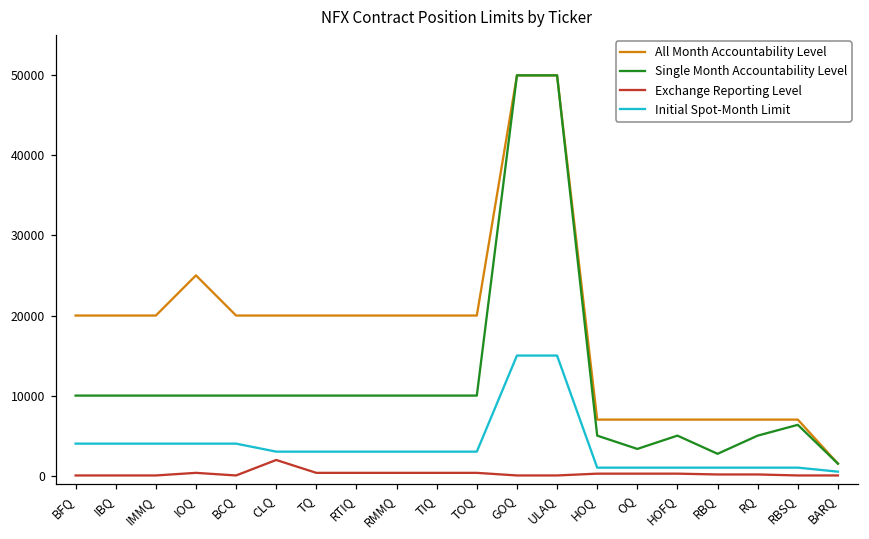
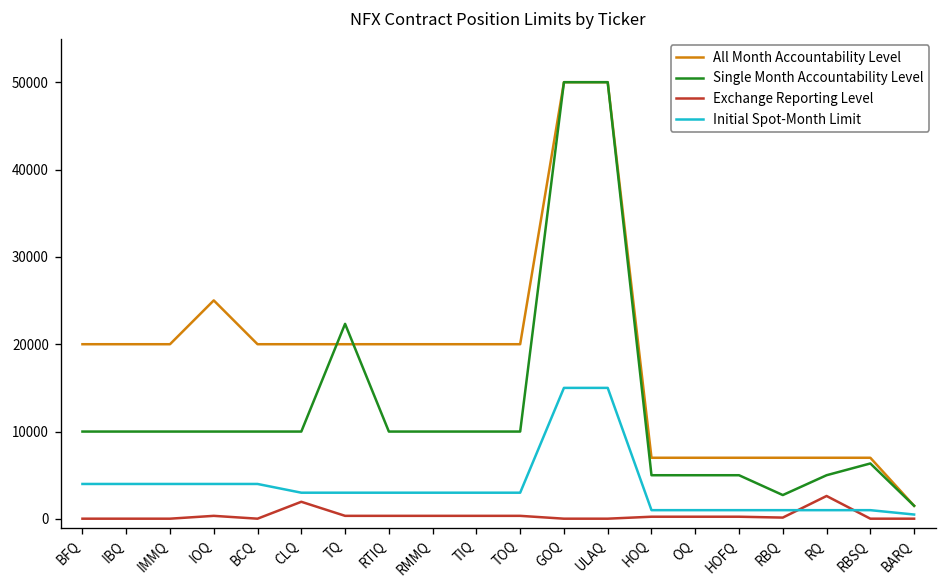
  {
    "All Month Accountability Level": {
      "BFQ": 20000,
      "IBQ": 20000,
      "IMMQ": 20000,
      "IOQ": 25000,
      "BCQ": 20000,
      "CLQ": 20000,
      "TQ": 20000,
      "RTIQ": 20000,
      "RMMQ": 20000,
      "TIQ": 20000,
      "TOQ": 20000,
      "HOQ": 7000,
      "OQ": 7000,
      "HOFQ": 7000,
      "RBQ": 7000,
      "RQ": 7000,
      "RBSQ": 7000
    },
    "Single Month Accountability Level": {
      "BFQ": 10000,
      "IBQ": 10000,
      "IMMQ": 10000,
      "IOQ": 10000,
      "BCQ": 10000,
      "CLQ": 10000,
-     "TQ": 10000,
+     "TQ": 22000,
      "RTIQ": 10000,
      "RMMQ": 10000,
      "TIQ": 10000,
      "TOQ": 10000,
      "HOQ": 5000,
-     "OQ": 3000,
+     "OQ": 5000,
      "HOFQ": 5000,
      "RBQ": 3000,
      "RQ": 5000,
      "RBSQ": 6000
    },
    "Exchange Reporting Level": {
      "BFQ": 0,
      "IBQ": 0,
      "IMMQ": 0,
      "IOQ": 0,
      "BCQ": 0,
      "CLQ": 2000,
      "TQ": 0,
      "RTIQ": 0,
      "RMMQ": 0,
      "TIQ": 0,
      "TOQ": 0,
      "GOQ": 0,
      "ULAQ": 0,
      "HOQ": 0,
      "OQ": 0,
      "HOFQ": 0,
      "RBQ": 0,
-     "RQ": 0,
+     "RQ": 3000,
      "RBSQ": 0,
      "BARQ": 0
    },
    "Initial Spot-Month Limit": {
      "BFQ": 4000,
      "IBQ": 4000,
      "IMMQ": 4000,
      "IOQ": 4000,
      "BCQ": 4000,
      "CLQ": 3000,
      "TQ": 3000,
      "RTIQ": 3000,
      "RMMQ": 3000,
      "TIQ": 3000,
      "TOQ": 3000,
      "GOQ": 15000,
      "ULAQ": 15000,
      "HOQ": 1000,
      "OQ": 1000,
      "HOFQ": 1000,
      "RBQ": 1000,
      "RQ": 1000,
      "RBSQ": 1000,
      "BARQ": 1000
    }
  }
